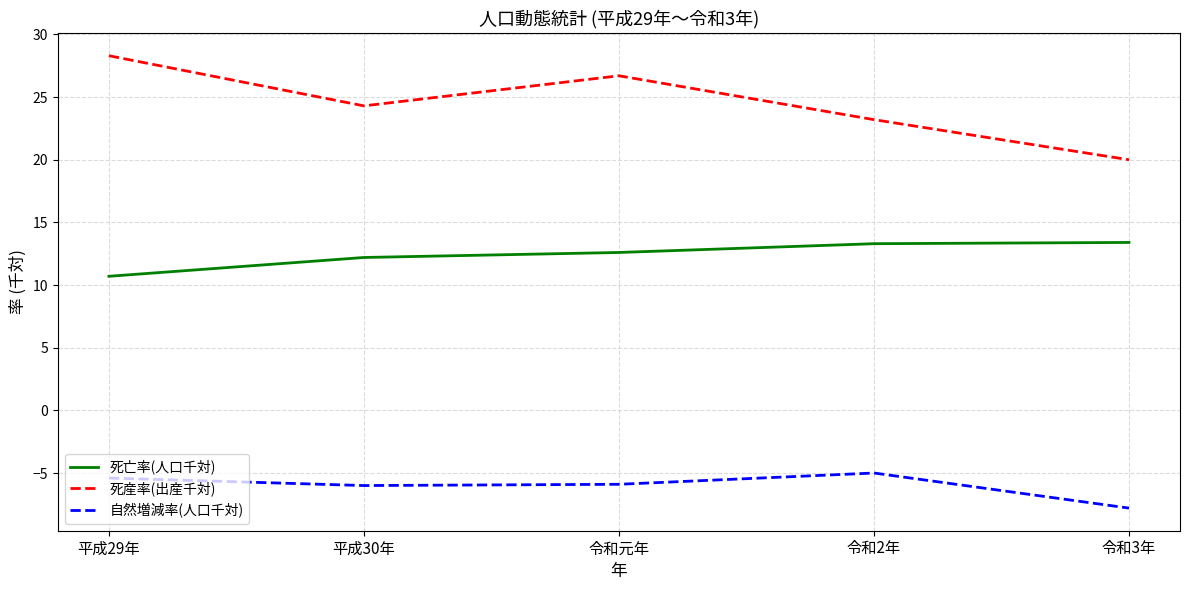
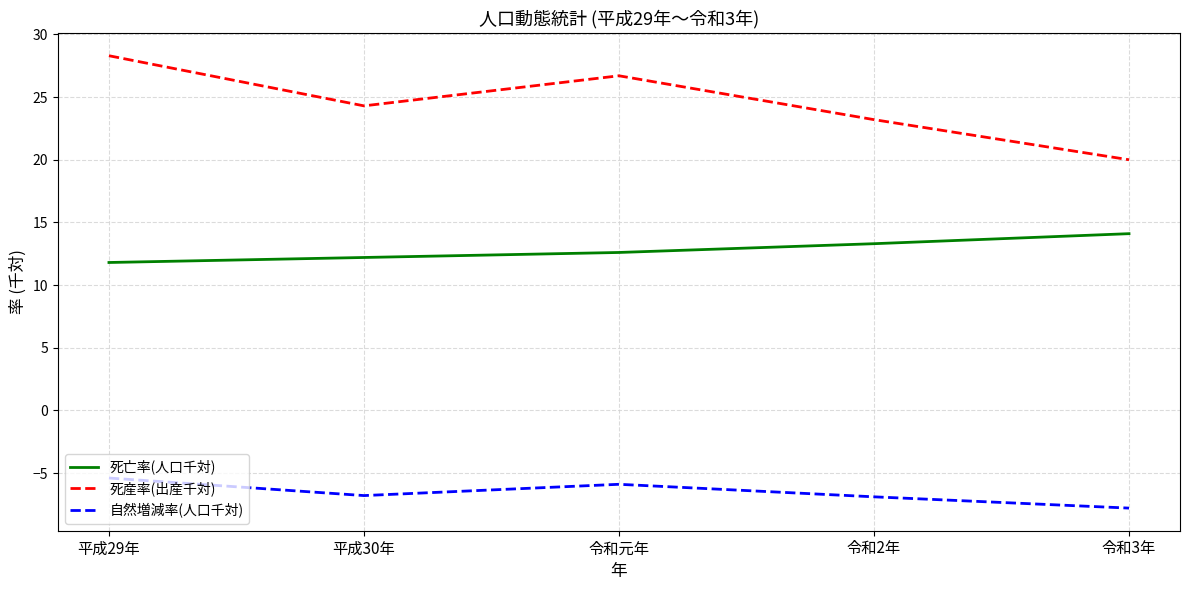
  {
    "死亡率(人口千対)": {
-     "平成29年": 10.7,
+     "平成29年": 11.8,
      "平成30年": 12.2,
      "令和元年": 12.6,
      "令和2年": 13.3,
-     "令和3年": 13.4
+     "令和3年": 14.1
    },
    "死産率(出産千対)": {
      "平成29年": 28.3,
      "平成30年": 24.3,
      "令和元年": 26.7,
      "令和2年": 23.2,
      "令和3年": 20.0
    },
    "自然増減率(人口千対)": {
-     "平成30年": -6.0,
+     "平成30年": -6.8,
      "令和元年": -5.9,
-     "令和2年": -5.0,
+     "令和2年": -6.9,
      "令和3年": -7.8
    }
  }
